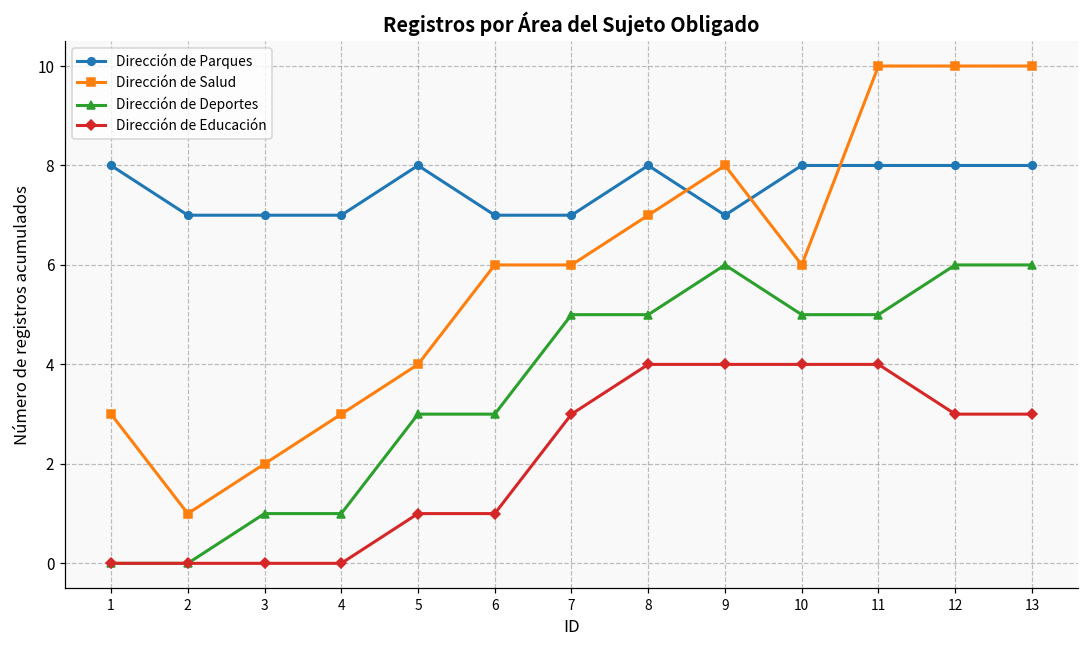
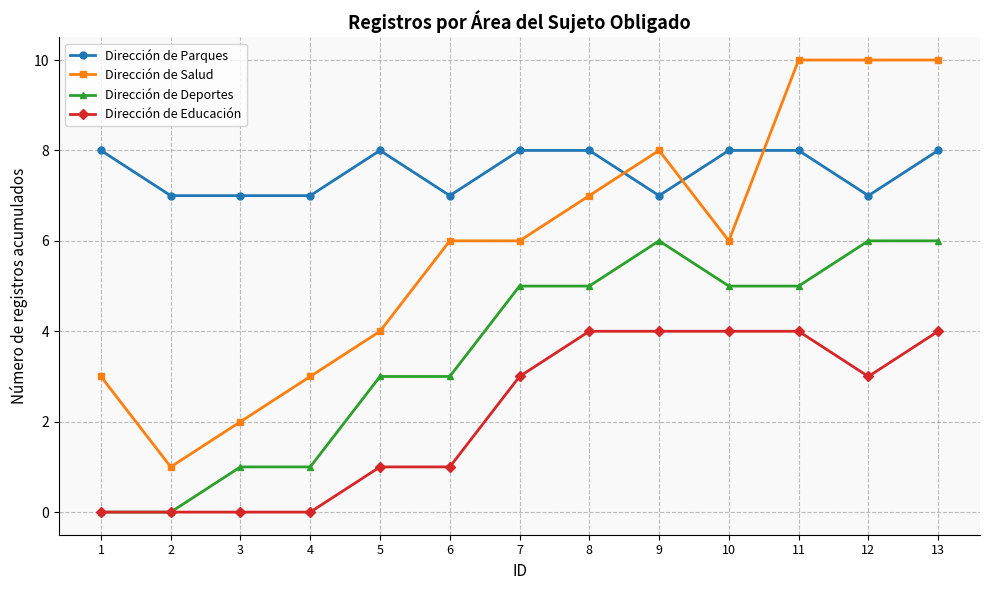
  {
    "Dirección de Parques": {
      "1": 8,
      "2": 7,
      "3": 7,
      "4": 7,
      "5": 8,
      "6": 7,
-     "7": 7,
+     "7": 8,
      "8": 8,
      "9": 7,
      "10": 8,
      "11": 8,
-     "12": 8,
+     "12": 7,
      "13": 8
    },
    "Dirección de Salud": {
      "1": 3,
      "2": 1,
      "3": 2,
      "4": 3,
      "5": 4,
      "6": 6,
      "7": 6,
      "8": 7,
      "9": 8,
      "10": 6,
      "11": 10,
      "12": 10,
      "13": 10
    },
    "Dirección de Deportes": {
      "3": 1,
      "4": 1,
      "5": 3,
      "6": 3,
      "7": 5,
      "8": 5,
      "9": 6,
      "10": 5,
      "11": 5,
      "12": 6,
      "13": 6
    },
    "Dirección de Educación": {
      "3": 0,
      "4": 0,
      "5": 1,
      "6": 1,
      "7": 3,
      "8": 4,
      "9": 4,
      "10": 4,
      "11": 4,
      "12": 3,
-     "13": 3
+     "13": 4
    }
  }
